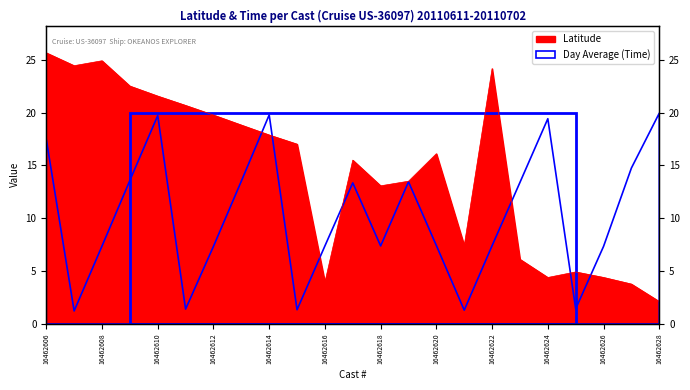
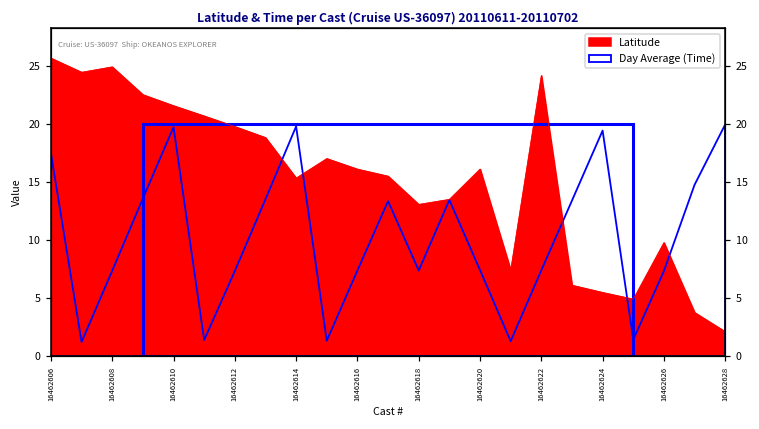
  {
    "Latitude": {
      "16462606": 25.7,
      "16462608": 24.9,
      "16462610": 21.6,
      "16462612": 19.8,
-     "16462614": 17.9,
-     "16462616": 4.0,
+     "16462614": 15.3,
+     "16462616": 16.1,
      "16462618": 13.1,
      "16462620": 16.1,
      "16462622": 24.2,
-     "16462624": 4.4,
-     "16462626": 4.4,
+     "16462624": 5.5,
+     "16462626": 9.8,
      "16462628": 2.1
    }
  }
